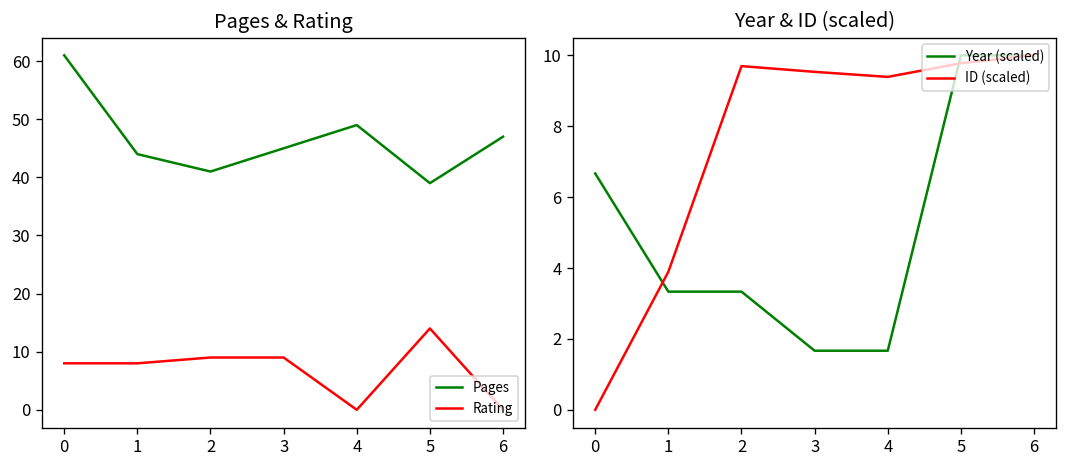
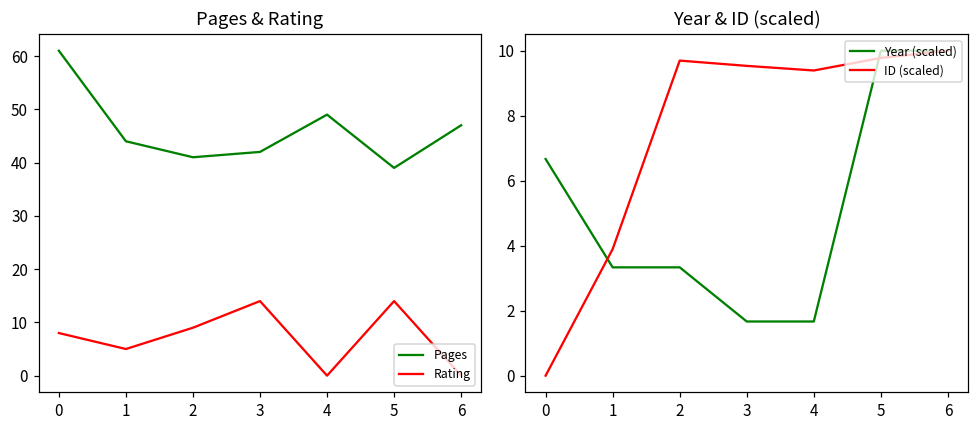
  {
    "Pages & Rating": {
      "Pages": {
        "0": 61,
        "1": 44,
        "2": 41,
-       "3": 45,
+       "3": 42,
        "4": 49,
        "5": 39,
        "6": 47
      },
      "Rating": {
        "0": 8,
-       "1": 8,
+       "1": 5,
        "2": 9,
-       "3": 9,
+       "3": 14,
        "4": 0,
        "5": 14
      }
    },
    "Year & ID (scaled)": {
      "Year (scaled)": {
        "0": 6.7,
        "1": 3.3,
        "2": 3.3,
        "3": 1.7,
        "4": 1.7
      },
      "ID (scaled)": {
        "0": 0.0,
        "1": 3.9,
        "2": 9.7,
        "3": 9.5,
        "4": 9.4
      }
    }
  }
